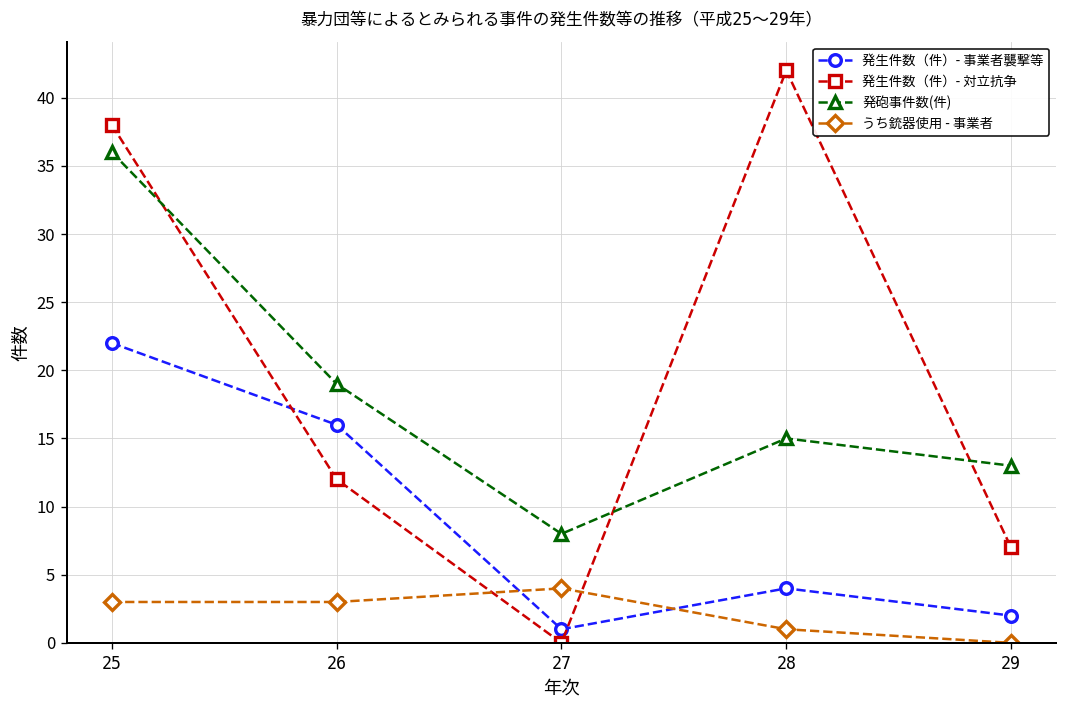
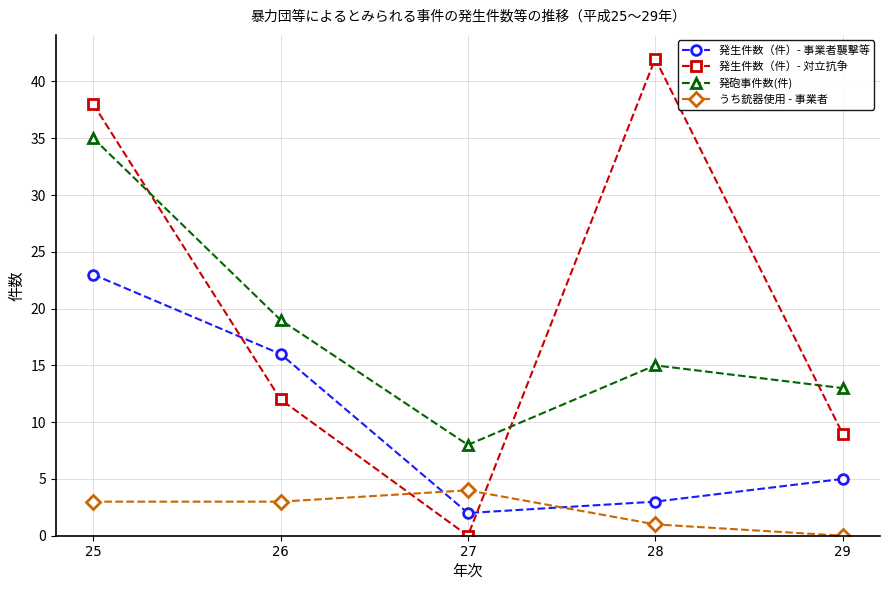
  {
    "発生件数（件）- 事業者襲撃等": {
-     "25": 22,
+     "25": 23,
      "26": 16,
-     "27": 1,
-     "28": 4,
-     "29": 2
+     "27": 2,
+     "28": 3,
+     "29": 5
    },
    "発生件数（件）- 対立抗争": {
      "25": 38,
      "26": 12,
      "27": 0,
      "28": 42,
-     "29": 7
+     "29": 9
    },
    "発砲事件数(件)": {
-     "25": 36,
+     "25": 35,
      "26": 19,
      "27": 8,
      "28": 15,
      "29": 13
    },
    "うち銃器使用 - 事業者": {
      "25": 3,
      "26": 3,
      "27": 4,
      "28": 1,
      "29": 0
    }
  }
